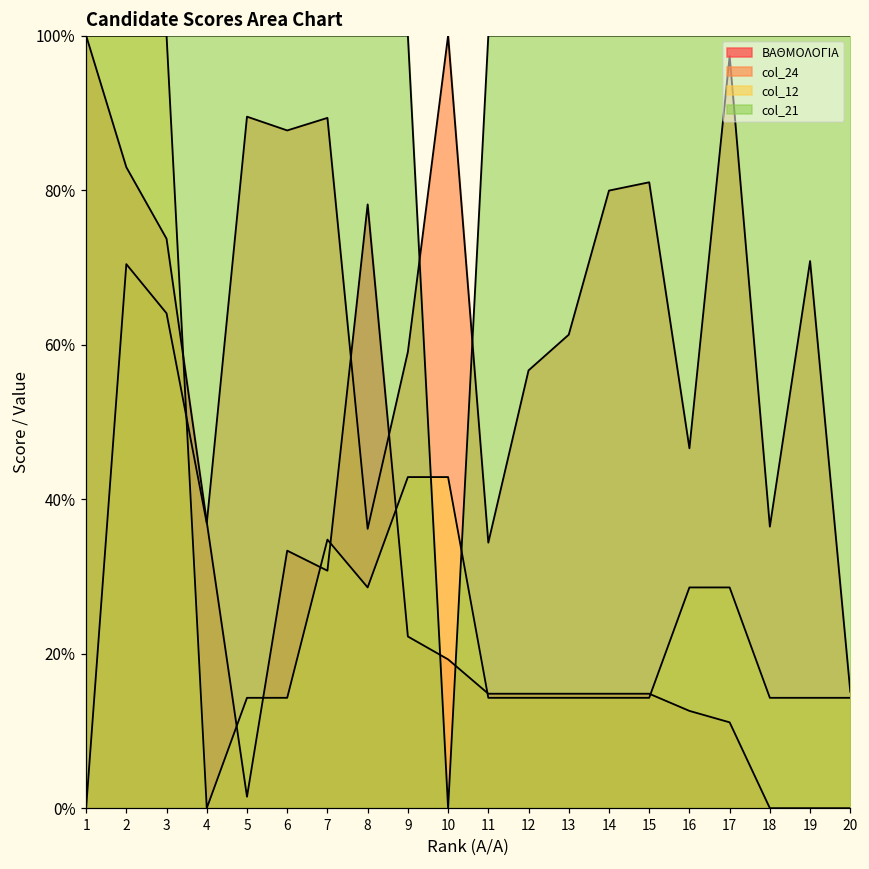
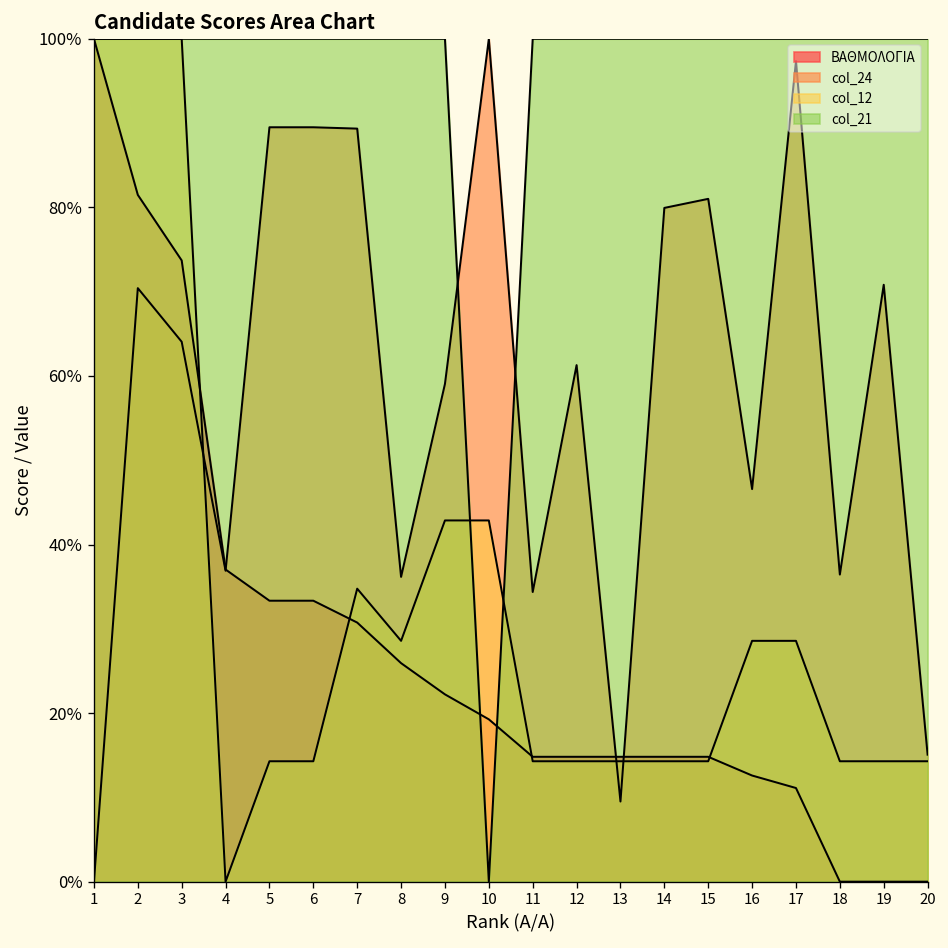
  {
    "ΒΑΘΜΟΛΟΓΙΑ": {
-     "2": "83%",
+     "2": "81%",
      "3": "74%",
-     "5": "1%",
+     "5": "33%",
      "6": "33%",
      "7": "31%",
-     "8": "78%",
+     "8": "26%",
      "9": "22%",
      "10": "19%",
      "11": "15%",
      "12": "15%",
      "13": "15%",
      "14": "15%",
      "15": "15%",
      "16": "13%",
      "17": "11%",
      "18": "0%",
      "19": "0%",
      "20": "0%"
    },
    "col_24": {
      "1": "0%",
      "2": "70%",
      "3": "64%",
      "5": "90%",
-     "6": "88%",
+     "6": "90%",
      "7": "89%",
      "8": "36%",
      "9": "59%",
      "10": "100%",
      "11": "34%",
-     "12": "57%",
-     "13": "61%",
+     "12": "61%",
+     "13": "10%",
      "14": "80%",
      "15": "81%",
      "16": "47%",
      "18": "36%",
      "19": "71%",
      "20": "15%"
    },
    "col_12": {
      "4": "0%",
      "5": "14%",
      "6": "14%",
      "7": "35%",
      "8": "29%",
      "9": "43%",
      "10": "43%",
      "11": "14%",
      "12": "14%",
      "13": "14%",
      "14": "14%",
      "15": "14%",
      "16": "29%",
      "17": "29%",
      "18": "14%",
      "19": "14%",
      "20": "14%"
    },
    "col_21": {
      "4": "100%",
      "5": "100%",
      "6": "100%",
      "7": "100%",
      "8": "100%",
      "9": "100%",
      "10": "0%",
      "11": "100%",
      "12": "100%",
      "13": "100%",
      "14": "100%",
      "15": "100%",
      "16": "100%",
      "17": "100%",
      "18": "100%",
      "19": "100%",
      "20": "100%"
    }
  }
